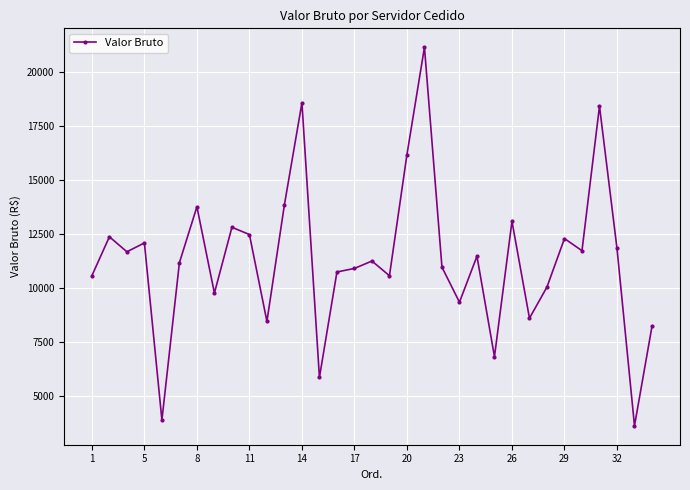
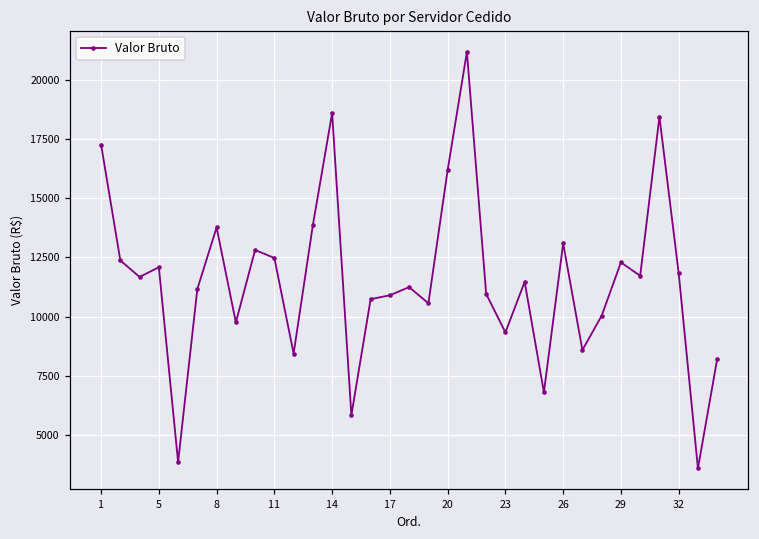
  {
-   "1": 10600,
+   "1": 17300,
    "5": 12100,
    "8": 13800,
    "11": 12500,
    "14": 18600,
    "17": 10900,
    "20": 16200,
    "23": 9300,
    "26": 13100,
    "29": 12300,
    "32": 11800
  }
